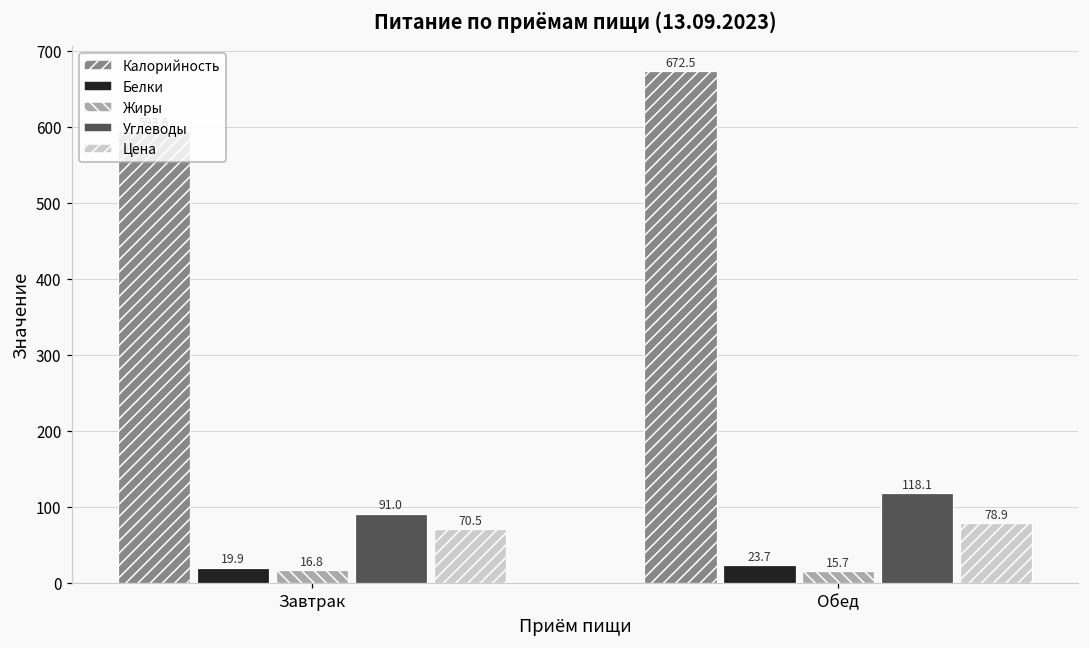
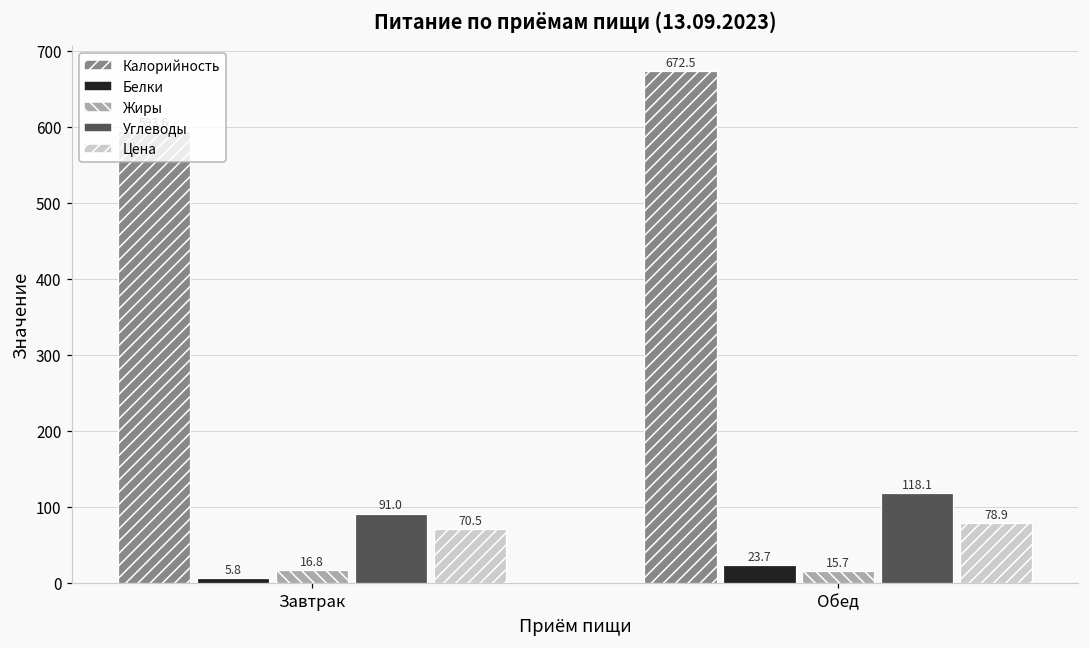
  {
    "Белки": {
-     "Завтрак": 19.9,
+     "Завтрак": 5.8,
      "Обед": 23.7
    },
    "Углеводы": {
      "Завтрак": 91.0,
      "Обед": 118.1
    }
  }
